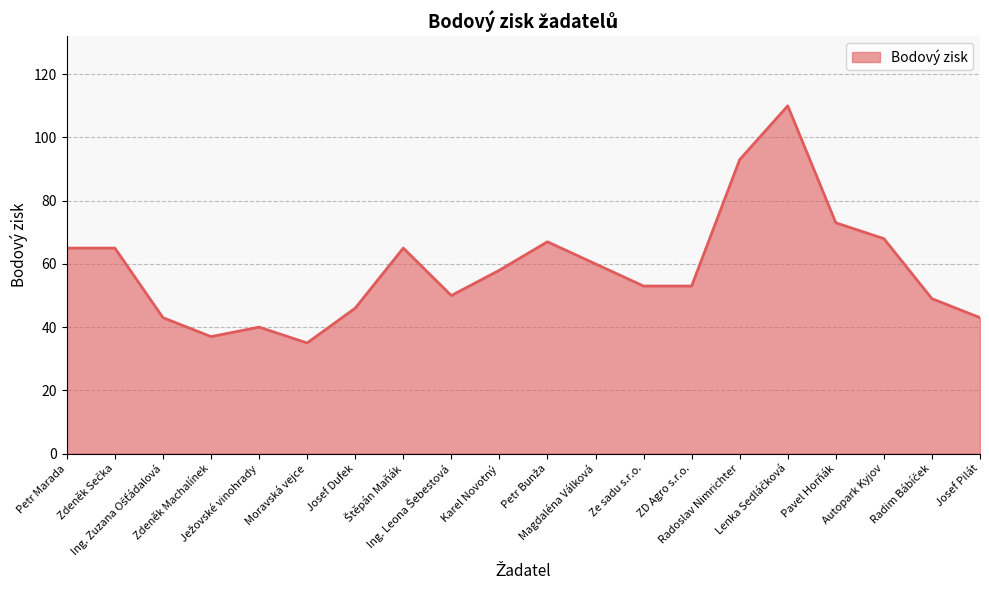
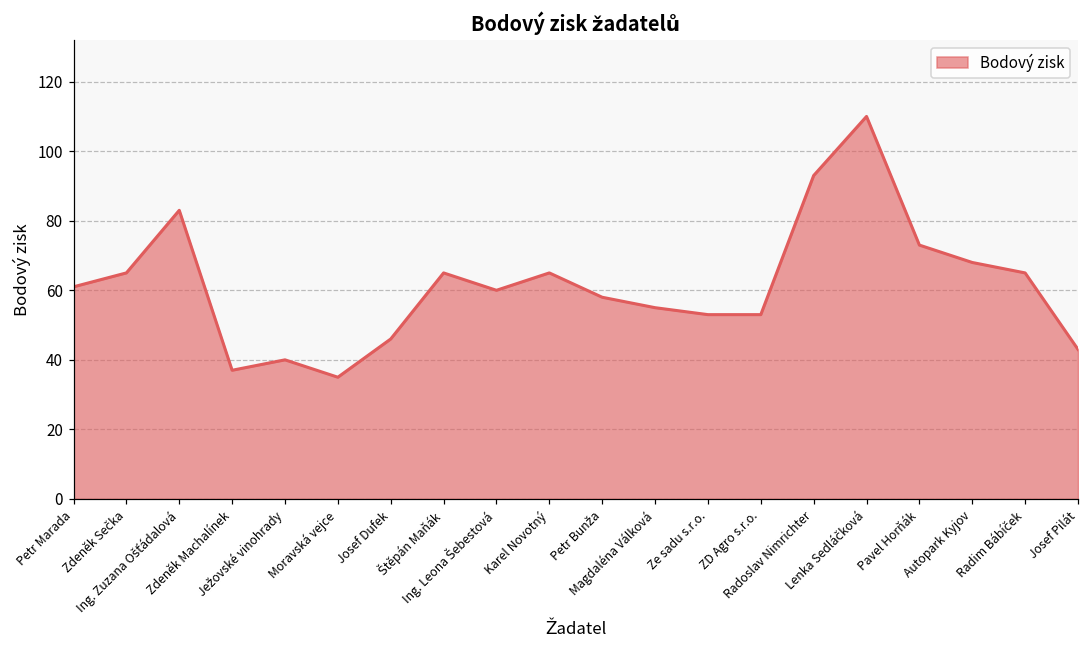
  {
-   "Petr Marada": 65,
+   "Petr Marada": 61,
    "Zdeněk Sečka": 65,
-   "Ing. Zuzana Ošťádalová": 43,
+   "Ing. Zuzana Ošťádalová": 83,
    "Zdeněk Machalínek": 37,
    "Ježovské vinohrady": 40,
    "Moravská vejce": 35,
    "Josef Dufek": 46,
    "Štěpán Maňák": 65,
-   "Ing. Leona Šebestová": 50,
-   "Karel Novotný": 58,
-   "Petr Bunža": 67,
-   "Magdaléna Válková": 60,
+   "Ing. Leona Šebestová": 60,
+   "Karel Novotný": 65,
+   "Petr Bunža": 58,
+   "Magdaléna Válková": 55,
    "Ze sadu s.r.o.": 53,
    "ZD Agro s.r.o.": 53,
    "Radoslav Nimrichter": 93,
    "Lenka Sedláčková": 110,
    "Pavel Horňák": 73,
    "Autopark Kyjov": 68,
-   "Radim Bábíček": 49,
+   "Radim Bábíček": 65,
    "Josef Pilát": 43
  }
